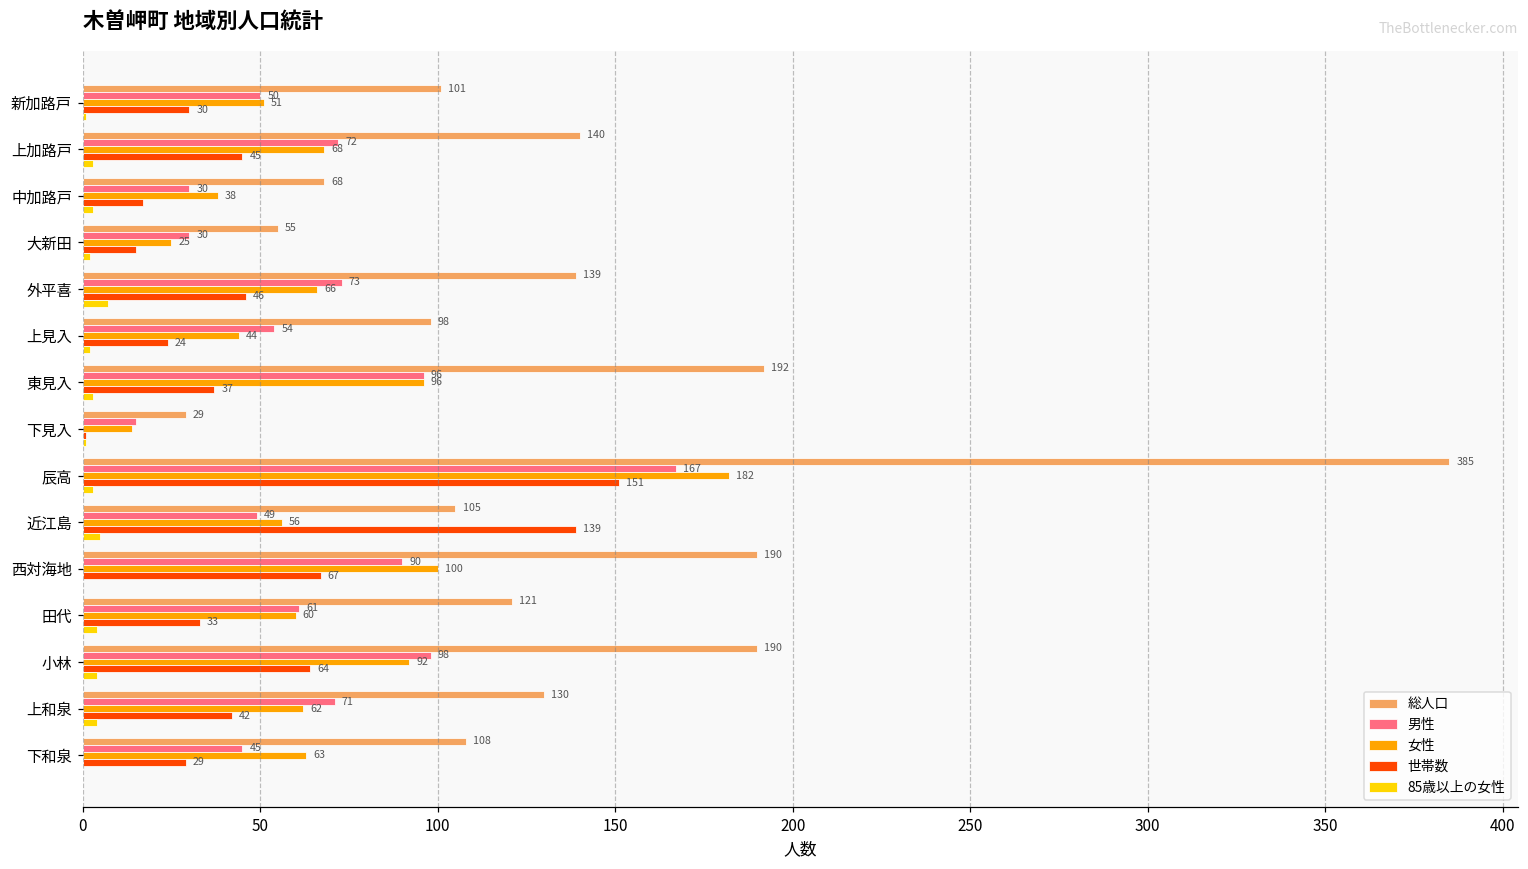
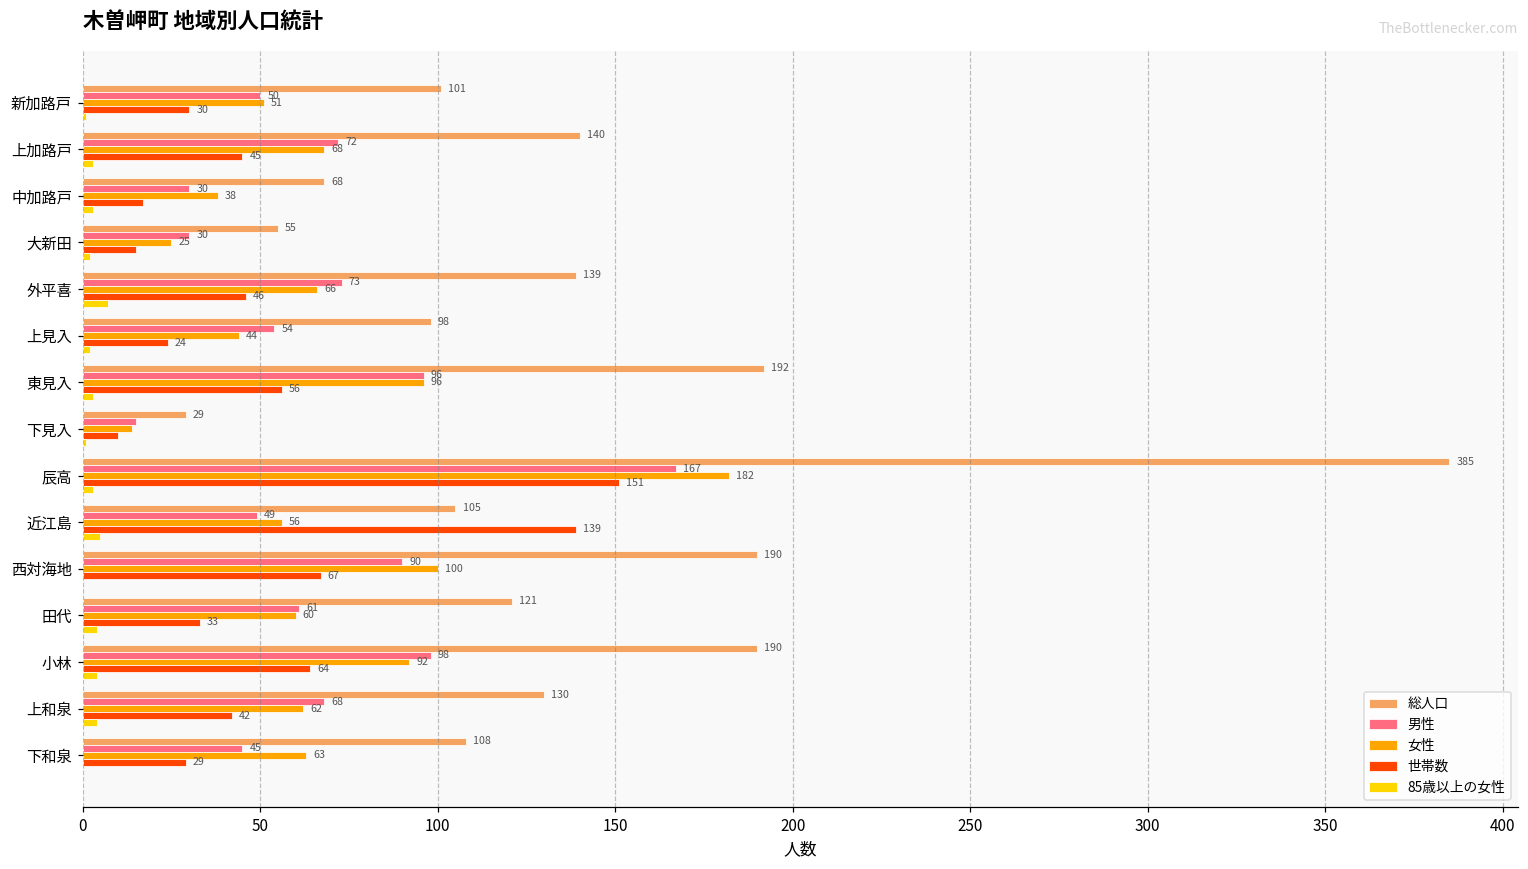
  {
    "総人口": {
      "新加路戸": 101,
      "上加路戸": 140,
      "中加路戸": 68,
      "大新田": 55,
      "外平喜": 139,
      "上見入": 98,
      "東見入": 192,
      "下見入": 29,
      "辰高": 385,
      "近江島": 105,
      "西対海地": 190,
      "田代": 121,
      "小林": 190,
      "上和泉": 130,
      "下和泉": 108
    },
    "男性": {
      "上加路戸": 72,
      "中加路戸": 30,
      "大新田": 30,
      "外平喜": 73,
      "上見入": 54,
      "辰高": 167,
      "近江島": 49,
      "西対海地": 90,
      "小林": 98,
-     "上和泉": 71,
+     "上和泉": 68,
      "下和泉": 45
    },
    "世帯数": {
      "新加路戸": 30,
      "上加路戸": 45,
      "外平喜": 46,
      "上見入": 24,
-     "東見入": 37,
-     "下見入": 1,
+     "東見入": 56,
+     "下見入": 10,
      "辰高": 151,
      "近江島": 139,
      "西対海地": 67,
      "田代": 33,
      "小林": 64,
      "上和泉": 42,
      "下和泉": 29
    }
  }
